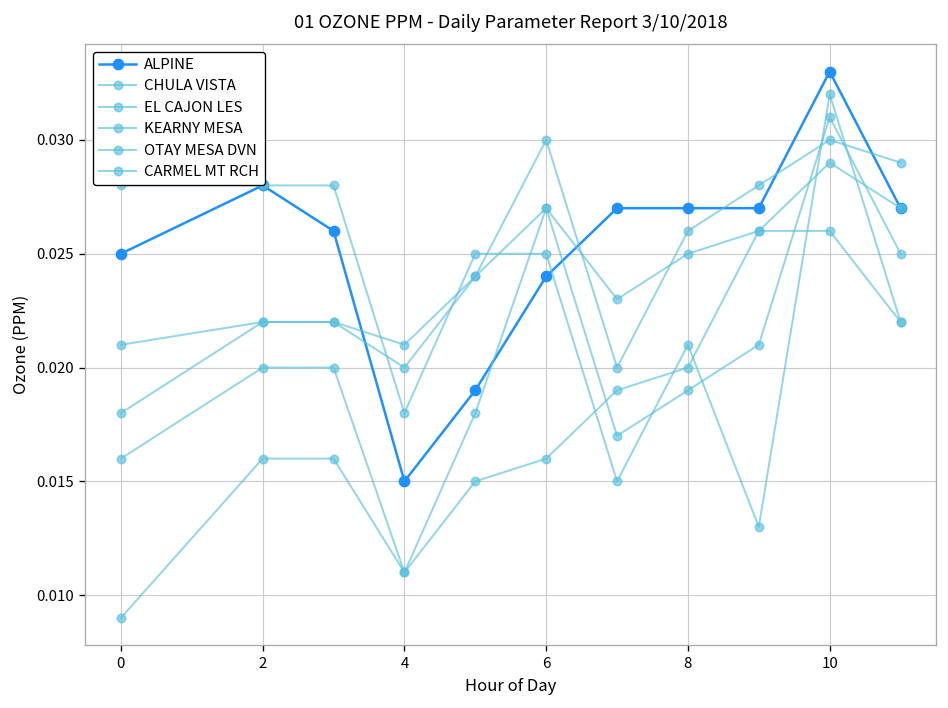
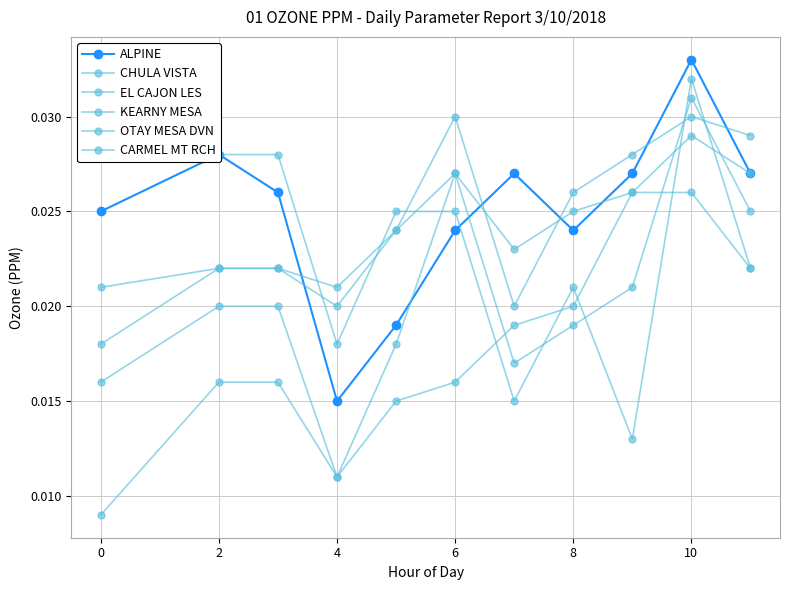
  {
    "ALPINE": {
      "0": 0.025,
      "4": 0.015,
      "6": 0.024,
-     "8": 0.027,
+     "8": 0.024,
      "10": 0.033
    }
  }
